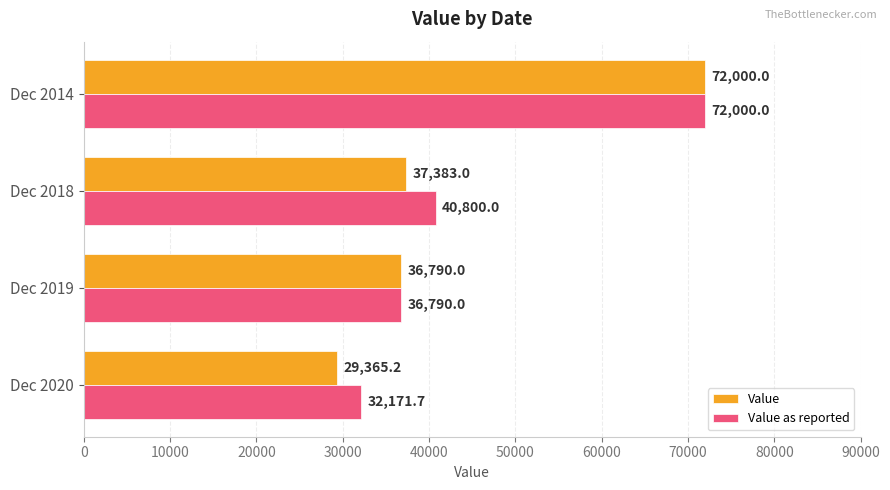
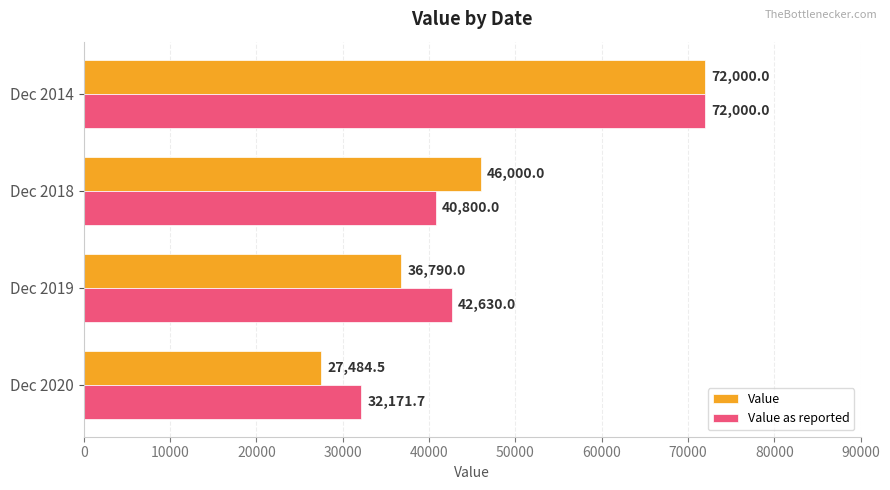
  {
    "Value": {
      "Dec 2014": "72,000.0",
-     "Dec 2018": "37,383.0",
+     "Dec 2018": "46,000.0",
      "Dec 2019": "36,790.0",
-     "Dec 2020": "29,365.2"
+     "Dec 2020": "27,484.5"
    },
    "Value as reported": {
      "Dec 2014": "72,000.0",
      "Dec 2018": "40,800.0",
-     "Dec 2019": "36,790.0",
+     "Dec 2019": "42,630.0",
      "Dec 2020": "32,171.7"
    }
  }
